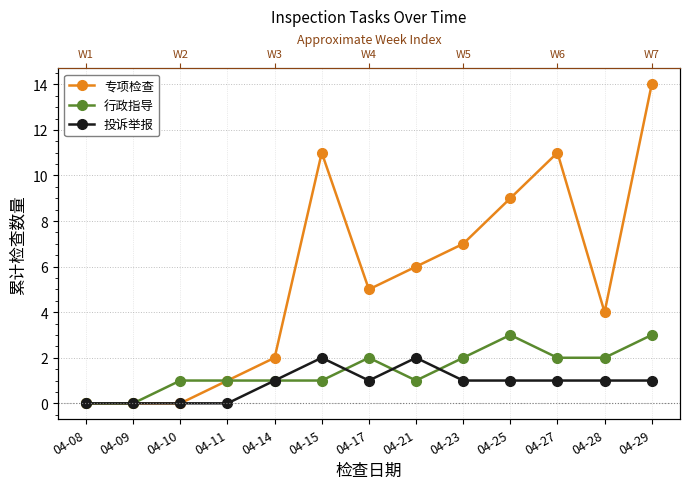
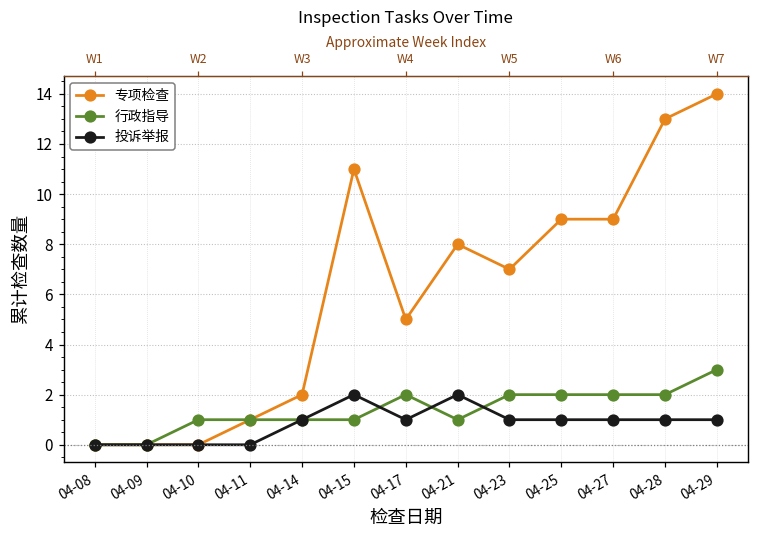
  {
    "专项检查": {
      "04-14": 2,
      "04-15": 11,
      "04-17": 5,
-     "04-21": 6,
+     "04-21": 8,
      "04-23": 7,
      "04-25": 9,
-     "04-27": 11,
-     "04-28": 4,
+     "04-27": 9,
+     "04-28": 13,
      "04-29": 14
    },
    "行政指导": {
      "04-10": 1,
      "04-15": 1,
      "04-17": 2,
      "04-21": 1,
      "04-23": 2,
-     "04-25": 3,
+     "04-25": 2,
      "04-27": 2,
      "04-28": 2,
      "04-29": 3
    },
    "投诉举报": {
      "04-11": 0,
      "04-15": 2,
      "04-17": 1,
      "04-21": 2,
      "04-23": 1,
      "04-25": 1,
      "04-27": 1,
      "04-28": 1,
      "04-29": 1
    }
  }
